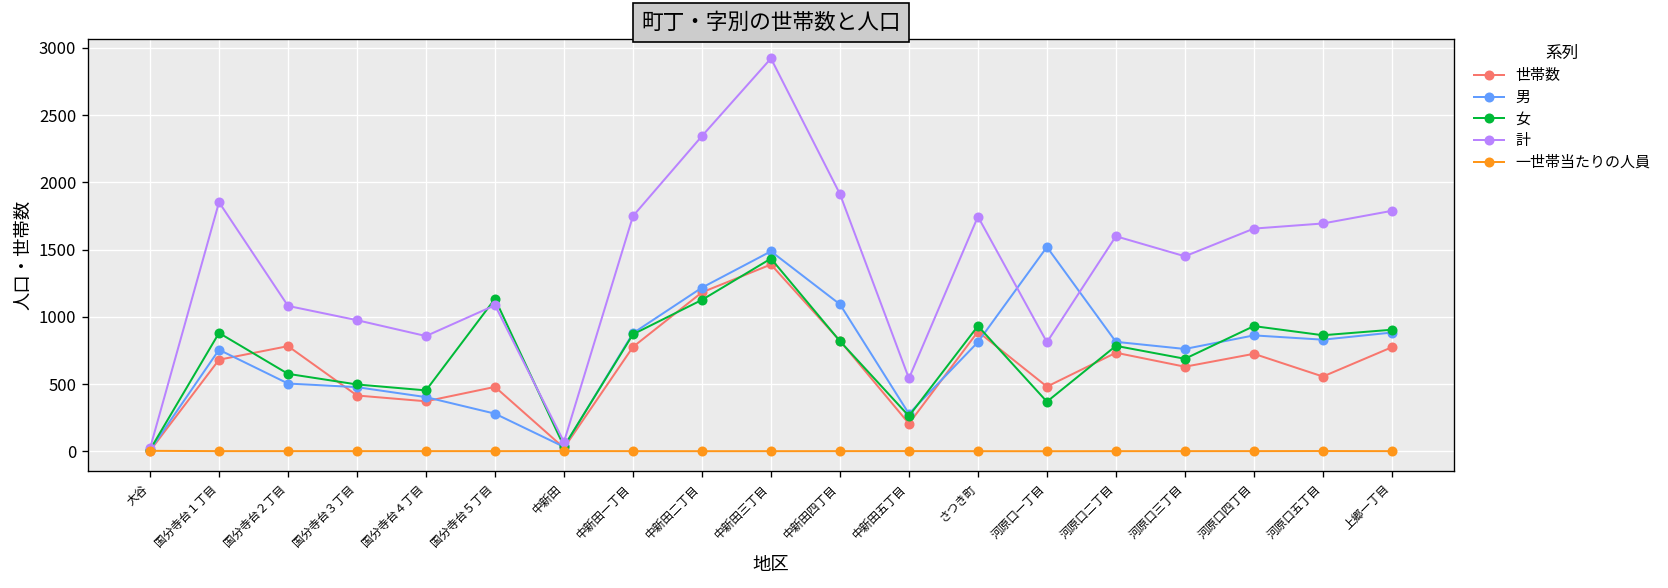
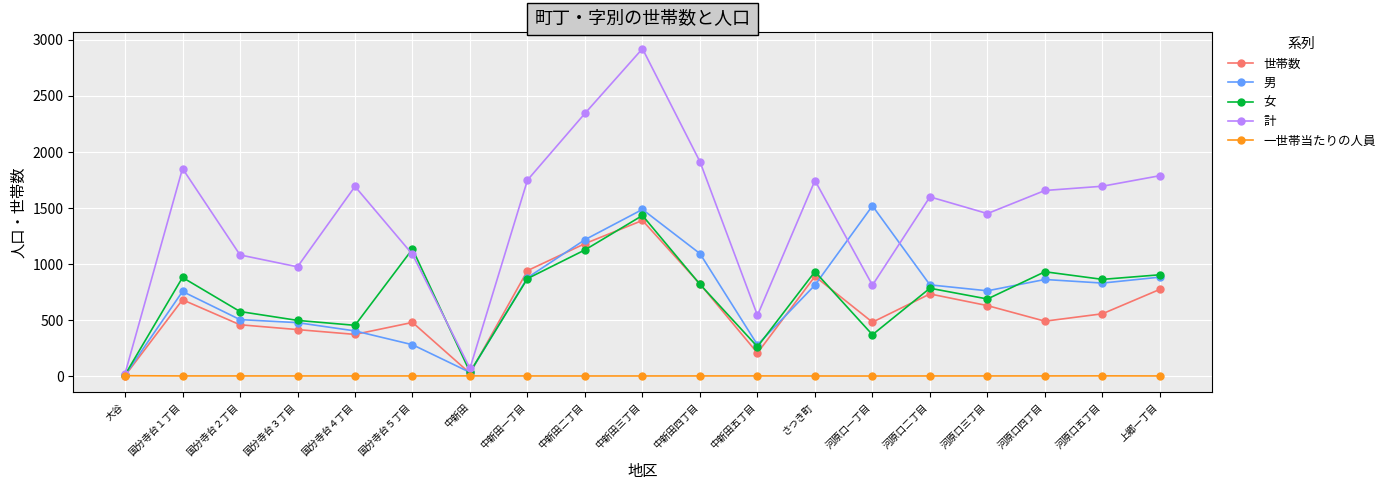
  {
    "世帯数": {
      "国分寺台１丁目": 680,
-     "国分寺台２丁目": 780,
+     "国分寺台２丁目": 460,
      "国分寺台３丁目": 420,
      "国分寺台４丁目": 370,
      "国分寺台５丁目": 480,
-     "中新田一丁目": 780,
+     "中新田一丁目": 940,
      "中新田二丁目": 1180,
      "中新田三丁目": 1390,
      "中新田五丁目": 210,
      "さつき町": 890,
      "河原口一丁目": 480,
      "河原口二丁目": 730,
      "河原口三丁目": 630,
-     "河原口四丁目": 730,
+     "河原口四丁目": 490,
      "河原口五丁目": 560,
      "上郷一丁目": 780
    },
    "男": {
      "国分寺台１丁目": 760,
      "国分寺台２丁目": 510,
      "国分寺台４丁目": 400,
      "国分寺台５丁目": 280,
      "中新田二丁目": 1220,
      "中新田三丁目": 1490,
      "中新田四丁目": 1090,
      "さつき町": 810,
      "河原口一丁目": 1520,
      "河原口二丁目": 820,
      "河原口三丁目": 760,
      "河原口四丁目": 860,
      "河原口五丁目": 830
    },
    "女": {
      "国分寺台１丁目": 880,
      "国分寺台２丁目": 580,
      "国分寺台４丁目": 450,
      "国分寺台５丁目": 1140,
      "中新田二丁目": 1130,
      "中新田三丁目": 1430,
      "さつき町": 930,
      "河原口一丁目": 370,
      "河原口二丁目": 790,
      "河原口三丁目": 690,
      "河原口四丁目": 930,
      "河原口五丁目": 860
    },
    "計": {
      "国分寺台１丁目": 1850,
      "国分寺台２丁目": 1080,
      "国分寺台３丁目": 980,
-     "国分寺台４丁目": 860,
+     "国分寺台４丁目": 1690,
      "国分寺台５丁目": 1090,
      "中新田": 70,
      "中新田一丁目": 1750,
      "中新田二丁目": 2350,
      "中新田三丁目": 2920,
      "中新田四丁目": 1910,
      "中新田五丁目": 540,
      "さつき町": 1750,
      "河原口一丁目": 810,
      "河原口二丁目": 1600,
      "河原口三丁目": 1450,
      "河原口四丁目": 1660,
      "河原口五丁目": 1700,
      "上郷一丁目": 1790
    },
    "一世帯当たりの人員": {
      "国分寺台１丁目": 0,
      "国分寺台２丁目": 0,
      "国分寺台３丁目": 0,
      "国分寺台４丁目": 0,
      "国分寺台５丁目": 0,
      "中新田": 0,
      "中新田一丁目": 0,
      "中新田二丁目": 0,
      "中新田三丁目": 0,
      "中新田四丁目": 0,
      "中新田五丁目": 0,
      "さつき町": 0,
      "河原口一丁目": 0,
      "河原口二丁目": 0,
      "河原口三丁目": 0,
      "河原口四丁目": 0,
      "河原口五丁目": 0,
      "上郷一丁目": 0
    }
  }
